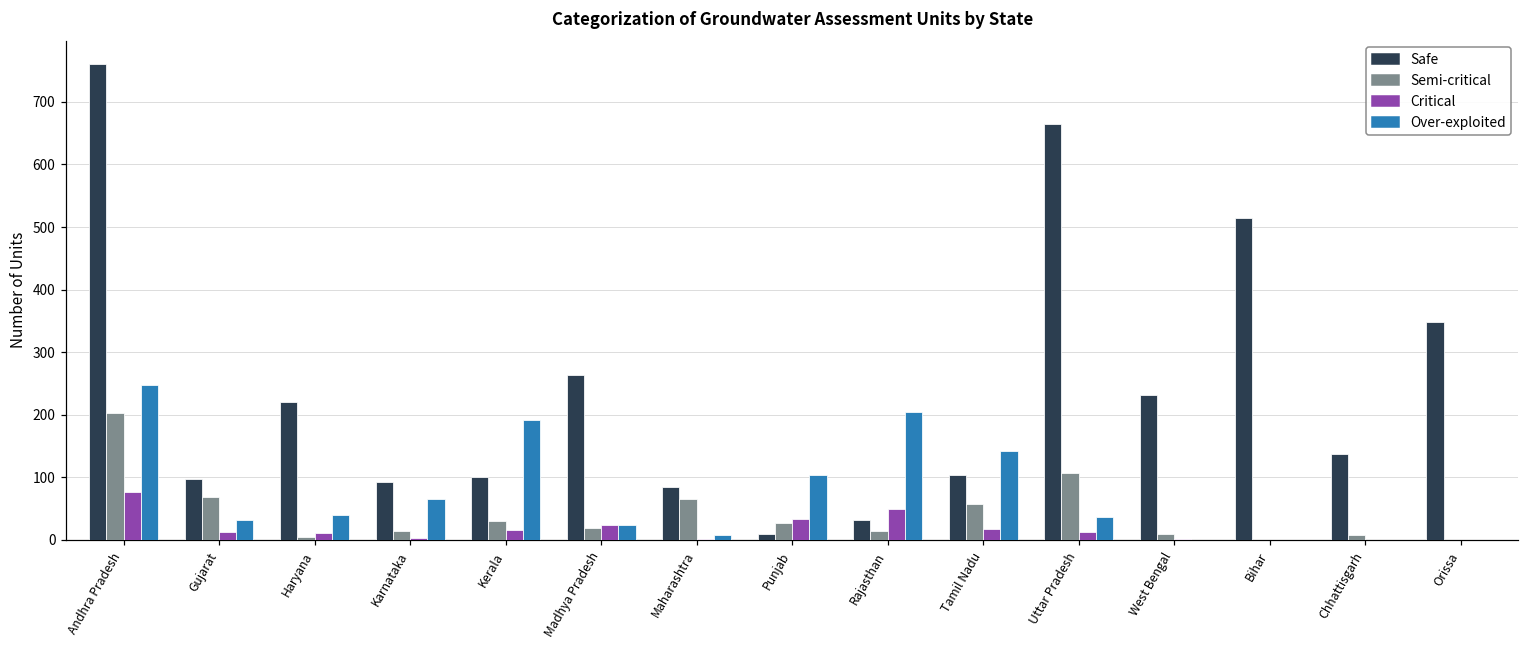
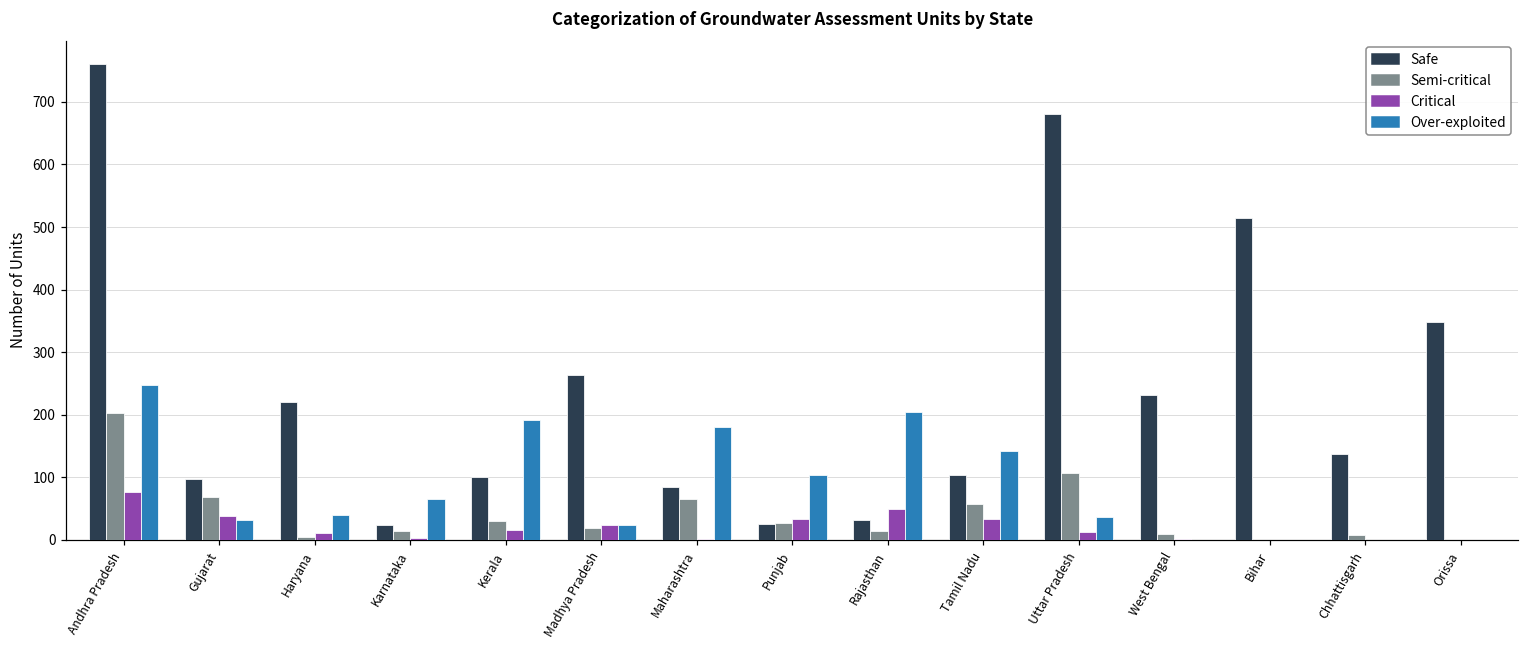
  {
    "Safe": {
      "Andhra Pradesh": 760,
      "Gujarat": 100,
      "Haryana": 220,
-     "Karnataka": 90,
+     "Karnataka": 20,
      "Kerala": 100,
      "Madhya Pradesh": 260,
      "Maharashtra": 90,
-     "Punjab": 10,
+     "Punjab": 30,
      "Rajasthan": 30,
      "Tamil Nadu": 100,
-     "Uttar Pradesh": 670,
+     "Uttar Pradesh": 680,
      "West Bengal": 230,
      "Bihar": 520,
      "Chhattisgarh": 140,
      "Orissa": 350
    },
    "Semi-critical": {
      "Andhra Pradesh": 200,
      "Gujarat": 70,
      "Haryana": 10,
      "Karnataka": 10,
      "Kerala": 30,
      "Madhya Pradesh": 20,
      "Maharashtra": 70,
      "Punjab": 30,
      "Rajasthan": 10,
      "Tamil Nadu": 60,
      "Uttar Pradesh": 110,
      "West Bengal": 10,
      "Bihar": 0,
      "Chhattisgarh": 10,
      "Orissa": 0
    },
    "Critical": {
      "Andhra Pradesh": 80,
-     "Gujarat": 10,
+     "Gujarat": 40,
      "Haryana": 10,
      "Kerala": 20,
      "Madhya Pradesh": 20,
      "Punjab": 30,
      "Rajasthan": 50,
-     "Tamil Nadu": 20,
+     "Tamil Nadu": 30,
      "Uttar Pradesh": 10,
      "Bihar": 0,
      "Chhattisgarh": 0,
      "Orissa": 0
    },
    "Over-exploited": {
      "Andhra Pradesh": 250,
      "Gujarat": 30,
      "Haryana": 40,
      "Karnataka": 70,
      "Kerala": 190,
      "Madhya Pradesh": 20,
-     "Maharashtra": 10,
+     "Maharashtra": 180,
      "Punjab": 100,
      "Rajasthan": 210,
      "Tamil Nadu": 140,
      "Uttar Pradesh": 40,
      "West Bengal": 0,
      "Bihar": 0,
      "Chhattisgarh": 0,
      "Orissa": 0
    }
  }
